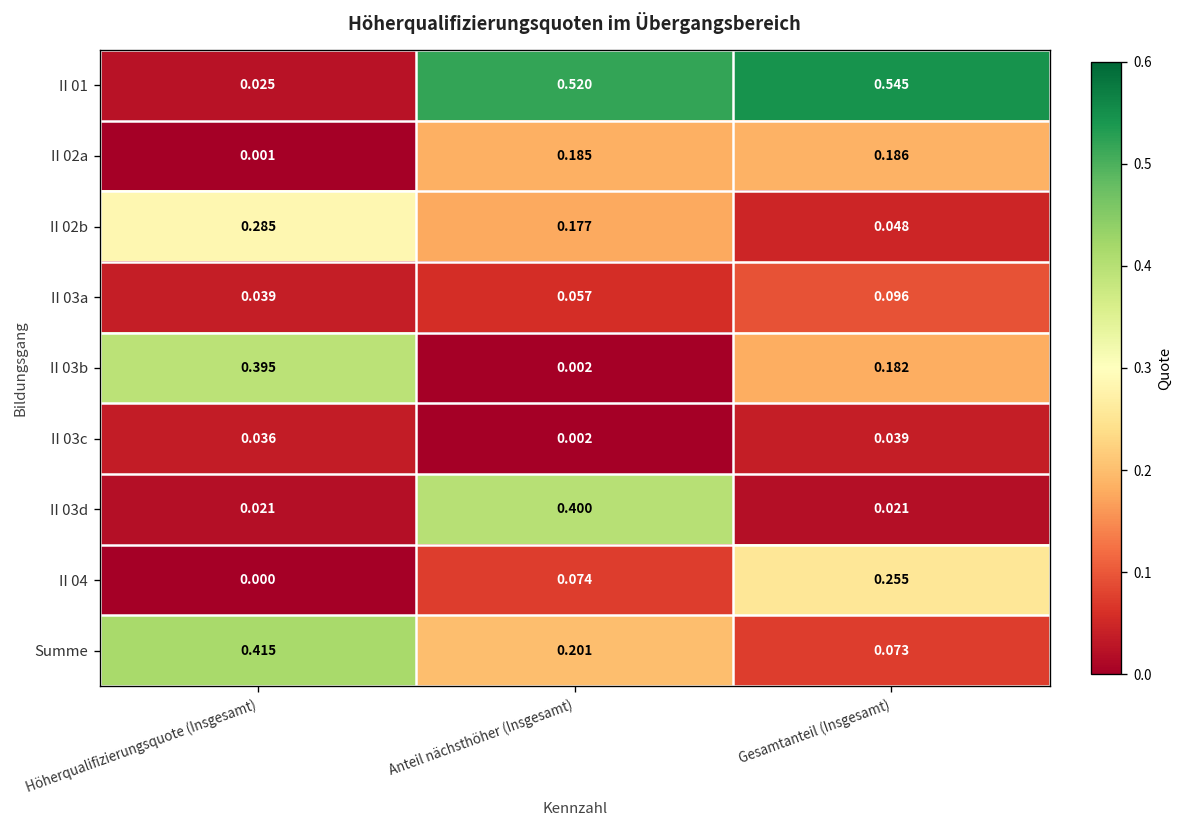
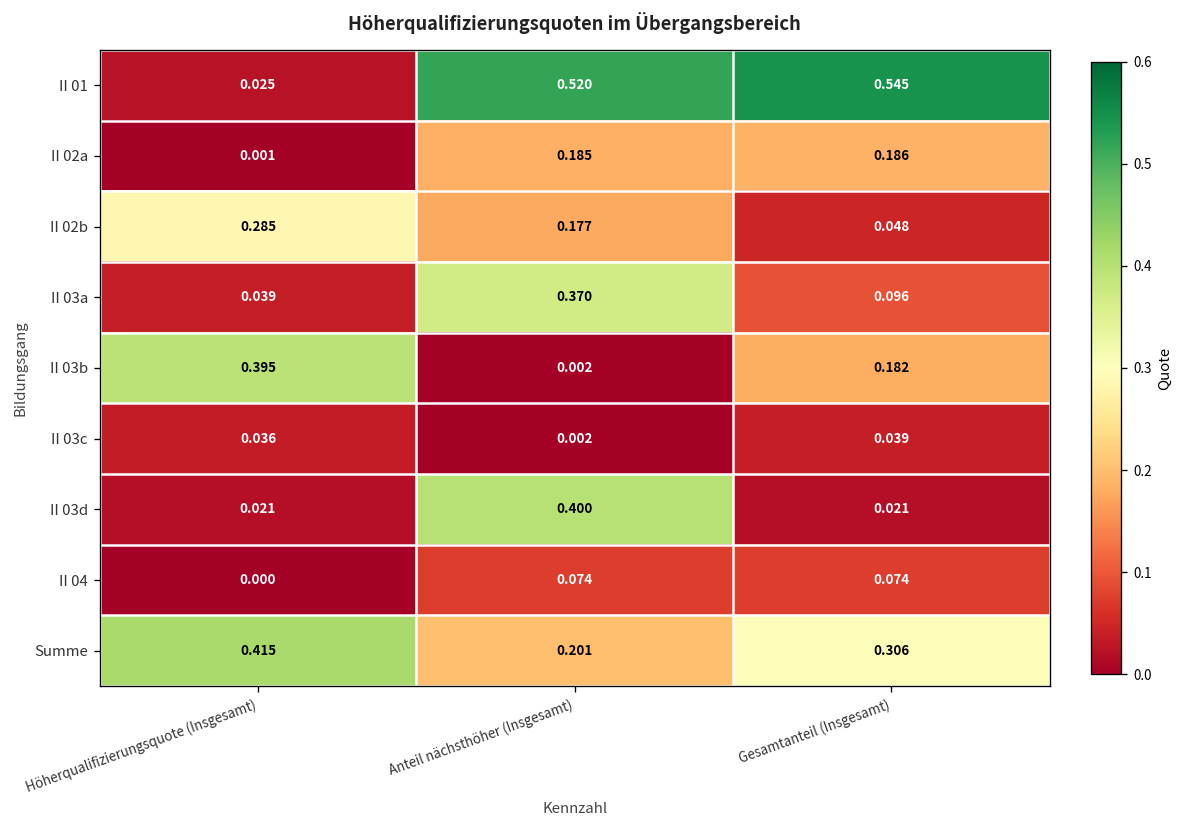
  {
    "II 01": {
      "Höherqualifizierungsquote (Insgesamt)": 0.025,
      "Anteil nächsthöher (Insgesamt)": 0.520,
      "Gesamtanteil (Insgesamt)": 0.545
    },
    "II 02a": {
      "Höherqualifizierungsquote (Insgesamt)": 0.001,
      "Anteil nächsthöher (Insgesamt)": 0.185,
      "Gesamtanteil (Insgesamt)": 0.186
    },
    "II 02b": {
      "Höherqualifizierungsquote (Insgesamt)": 0.285,
      "Anteil nächsthöher (Insgesamt)": 0.177,
      "Gesamtanteil (Insgesamt)": 0.048
    },
    "II 03a": {
      "Höherqualifizierungsquote (Insgesamt)": 0.039,
-     "Anteil nächsthöher (Insgesamt)": 0.057,
+     "Anteil nächsthöher (Insgesamt)": 0.370,
      "Gesamtanteil (Insgesamt)": 0.096
    },
    "II 03b": {
      "Höherqualifizierungsquote (Insgesamt)": 0.395,
      "Anteil nächsthöher (Insgesamt)": 0.002,
      "Gesamtanteil (Insgesamt)": 0.182
    },
    "II 03c": {
      "Höherqualifizierungsquote (Insgesamt)": 0.036,
      "Anteil nächsthöher (Insgesamt)": 0.002,
      "Gesamtanteil (Insgesamt)": 0.039
    },
    "II 03d": {
      "Höherqualifizierungsquote (Insgesamt)": 0.021,
      "Anteil nächsthöher (Insgesamt)": 0.400,
      "Gesamtanteil (Insgesamt)": 0.021
    },
    "II 04": {
      "Höherqualifizierungsquote (Insgesamt)": 0.000,
      "Anteil nächsthöher (Insgesamt)": 0.074,
-     "Gesamtanteil (Insgesamt)": 0.255
+     "Gesamtanteil (Insgesamt)": 0.074
    },
    "Summe": {
      "Höherqualifizierungsquote (Insgesamt)": 0.415,
      "Anteil nächsthöher (Insgesamt)": 0.201,
-     "Gesamtanteil (Insgesamt)": 0.073
+     "Gesamtanteil (Insgesamt)": 0.306
    }
  }
